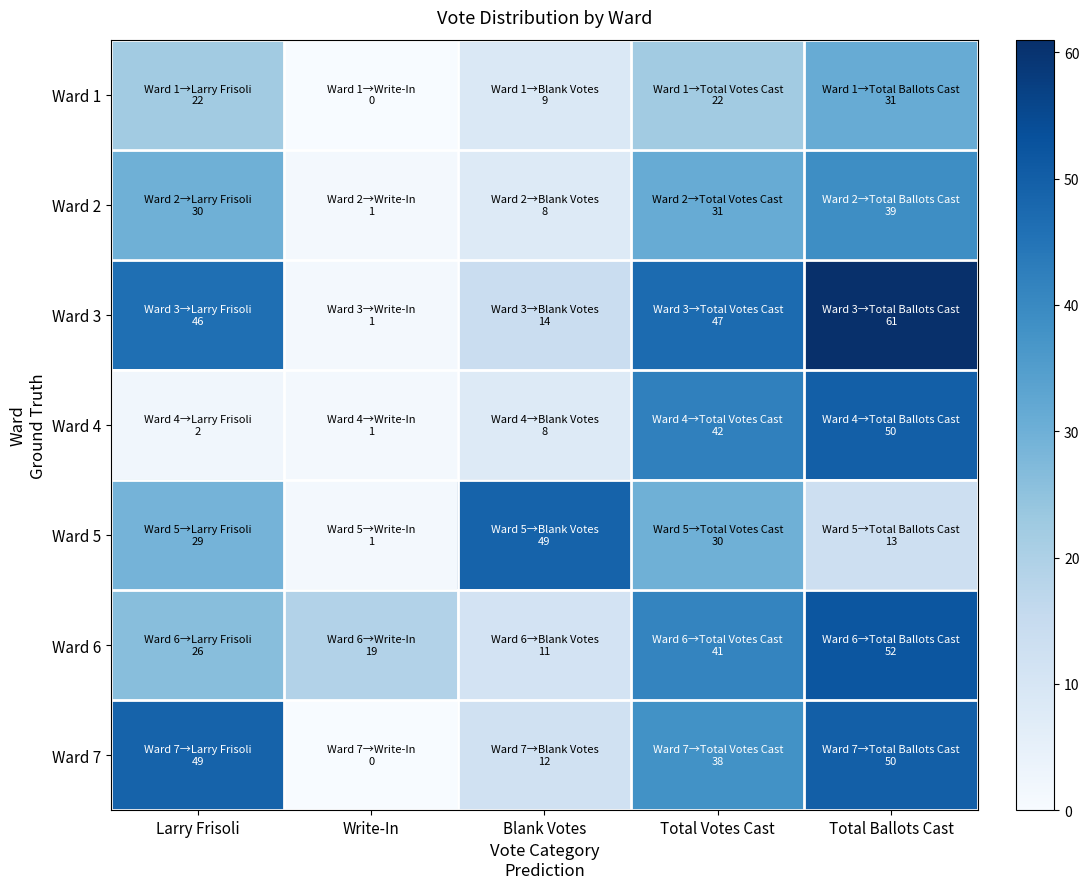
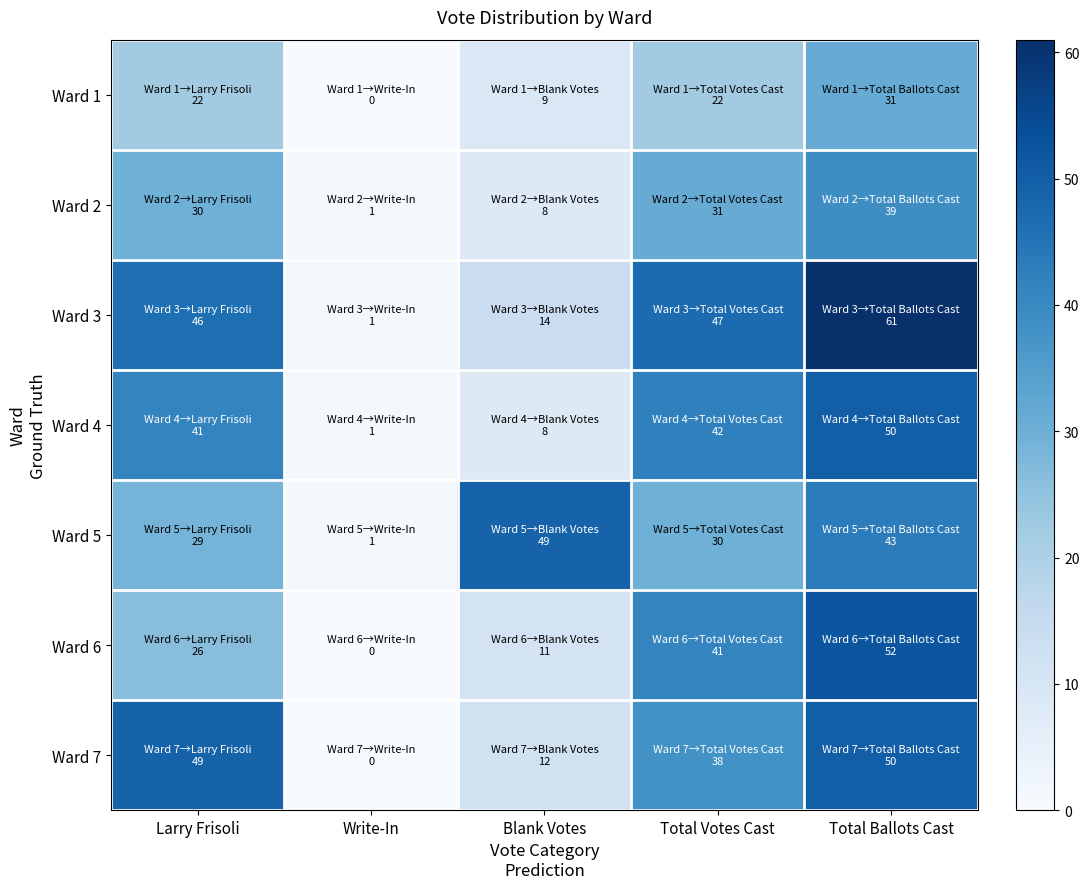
  {
    "Ward 4": {
-     "Larry Frisoli": 2
+     "Larry Frisoli": 41
    },
    "Ward 5": {
-     "Total Ballots Cast": 13
+     "Total Ballots Cast": 43
    },
    "Ward 6": {
-     "Write-In": 19
+     "Write-In": 0
    }
  }
